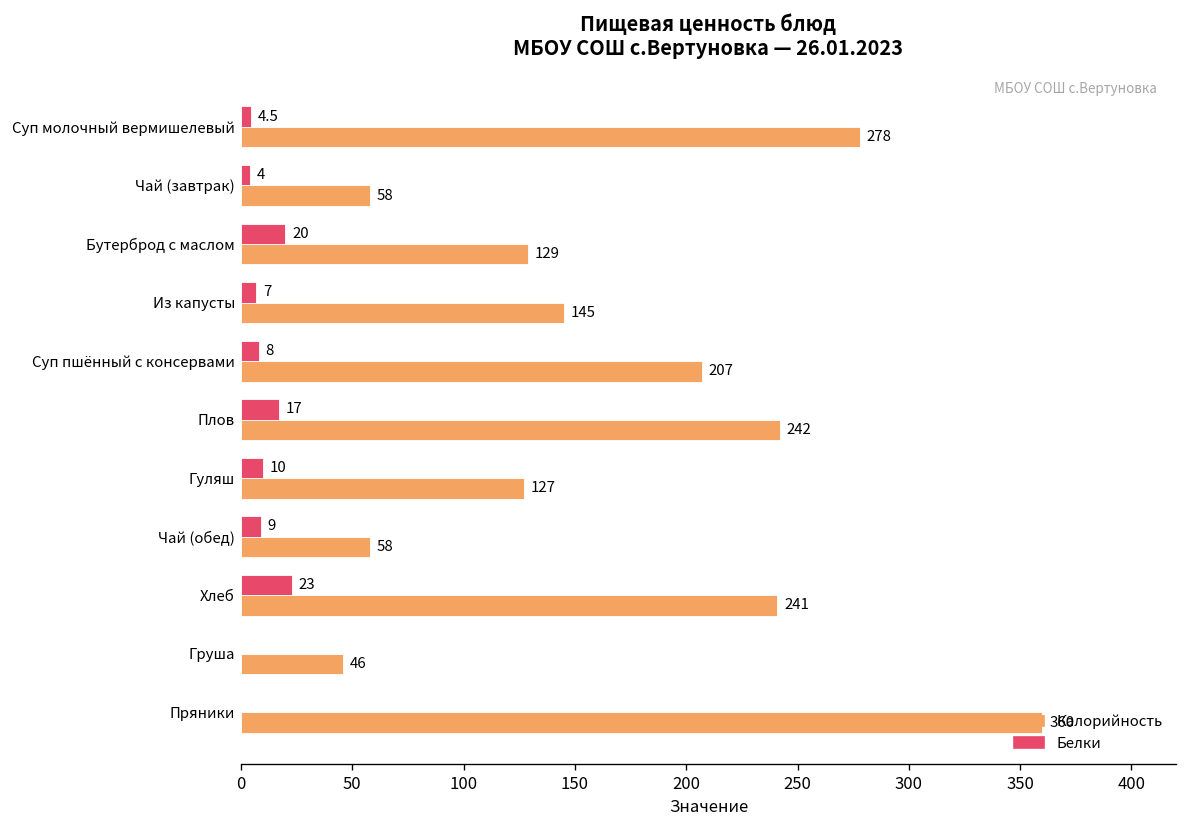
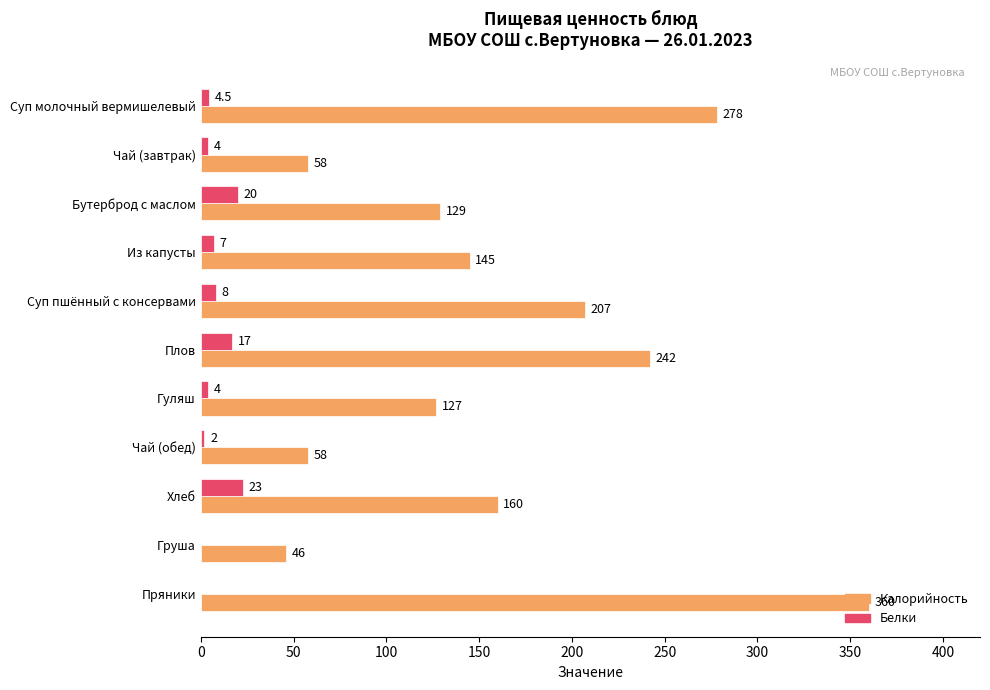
  {
    "Калорийность": {
      "Суп молочный вермишелевый": 278,
      "Чай (завтрак)": 58,
      "Бутерброд с маслом": 129,
      "Из капусты": 145,
      "Суп пшённый с консервами": 207,
      "Плов": 242,
      "Гуляш": 127,
      "Чай (обед)": 58,
-     "Хлеб": 241,
+     "Хлеб": 160,
      "Груша": 46,
      "Пряники": 360
    },
    "Белки": {
      "Суп молочный вермишелевый": 4.5,
      "Чай (завтрак)": 4,
      "Бутерброд с маслом": 20,
      "Из капусты": 7,
      "Суп пшённый с консервами": 8,
      "Плов": 17,
-     "Гуляш": 10,
-     "Чай (обед)": 9,
+     "Гуляш": 4,
+     "Чай (обед)": 2,
      "Хлеб": 23
    }
  }
